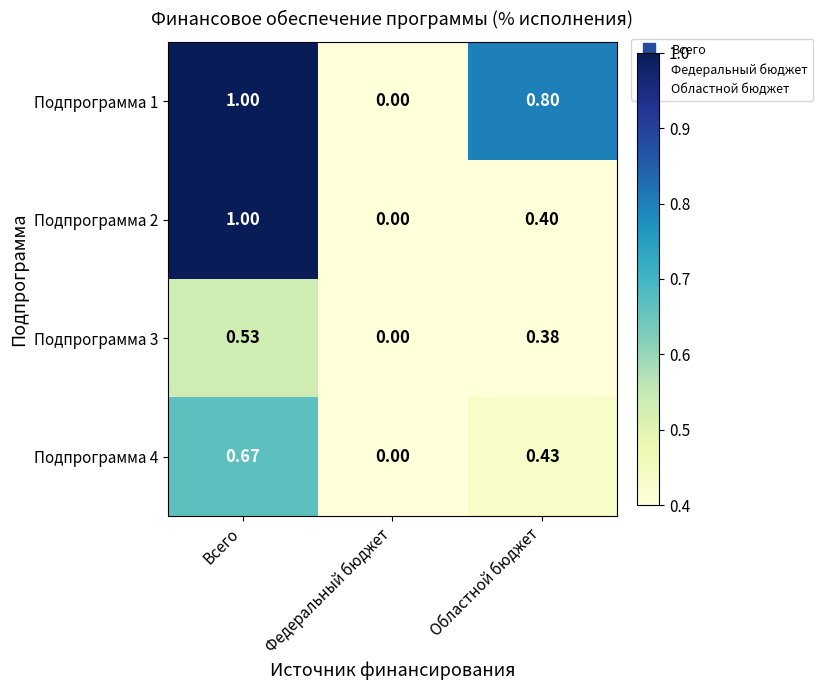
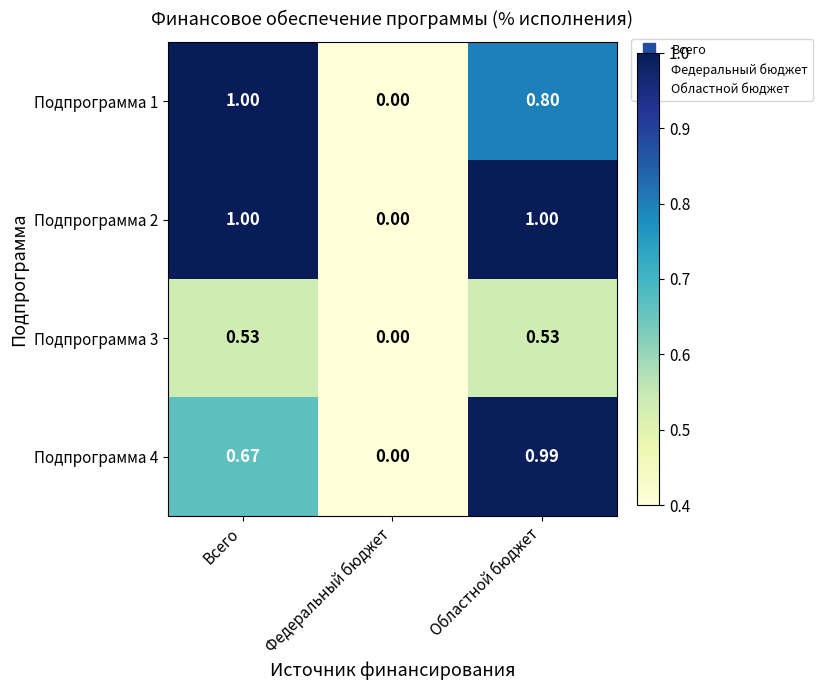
  {
    "Подпрограмма 1": {
      "Всего": 1.00,
      "Федеральный бюджет": 0.00,
      "Областной бюджет": 0.80
    },
    "Подпрограмма 2": {
      "Всего": 1.00,
      "Федеральный бюджет": 0.00,
-     "Областной бюджет": 0.40
+     "Областной бюджет": 1.00
    },
    "Подпрограмма 3": {
      "Всего": 0.53,
      "Федеральный бюджет": 0.00,
-     "Областной бюджет": 0.38
+     "Областной бюджет": 0.53
    },
    "Подпрограмма 4": {
      "Всего": 0.67,
      "Федеральный бюджет": 0.00,
-     "Областной бюджет": 0.43
+     "Областной бюджет": 0.99
    }
  }
